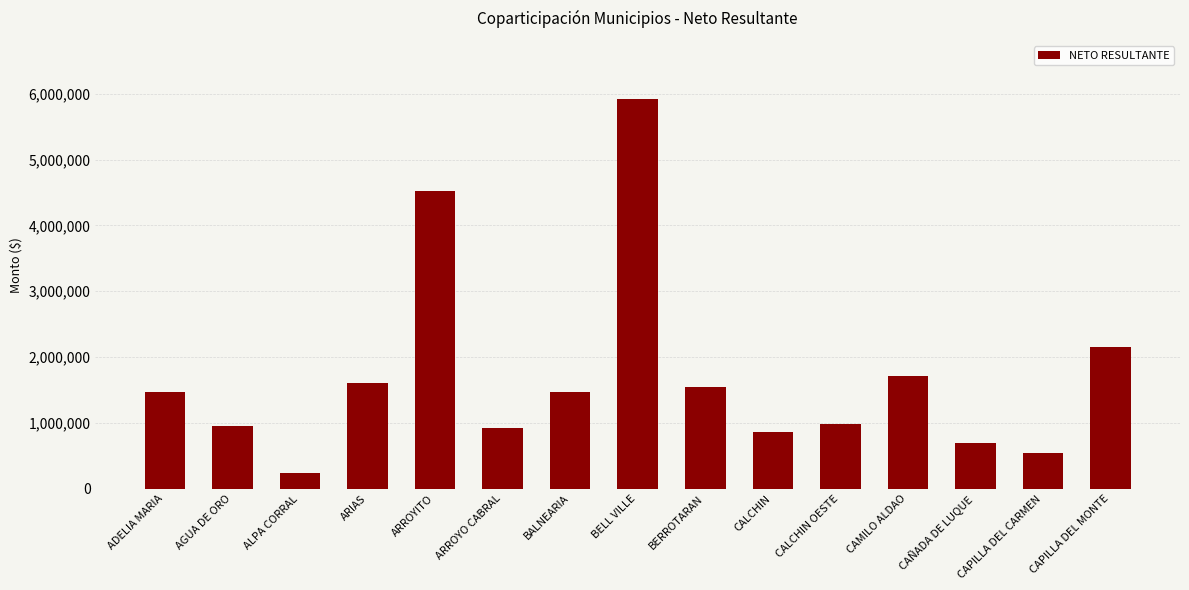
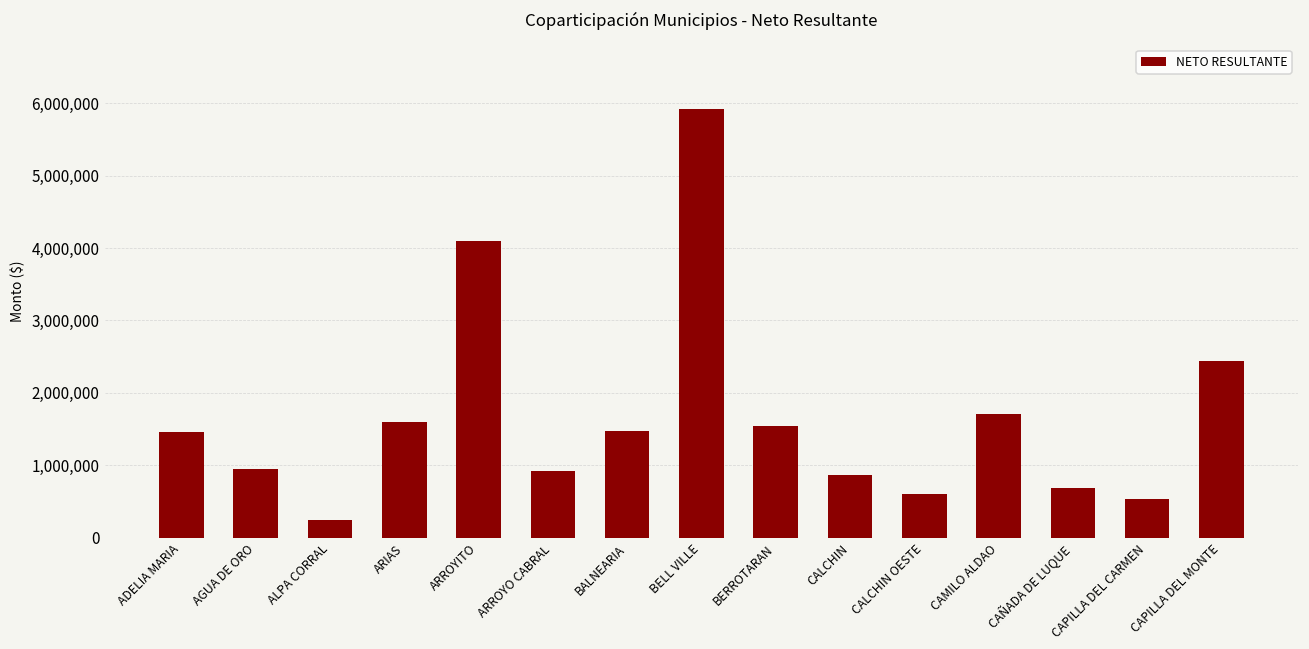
  {
    "ADELIA MARIA": "1,500,000",
    "AGUA DE ORO": "1,000,000",
    "ALPA CORRAL": "200,000",
    "ARIAS": "1,600,000",
-   "ARROYITO": "4,500,000",
+   "ARROYITO": "4,100,000",
    "ARROYO CABRAL": "900,000",
    "BALNEARIA": "1,500,000",
    "BELL VILLE": "5,900,000",
    "BERROTARAN": "1,500,000",
    "CALCHIN": "900,000",
-   "CALCHIN OESTE": "1,000,000",
+   "CALCHIN OESTE": "600,000",
    "CAMILO ALDAO": "1,700,000",
    "CAÑADA DE LUQUE": "700,000",
    "CAPILLA DEL CARMEN": "500,000",
-   "CAPILLA DEL MONTE": "2,200,000"
+   "CAPILLA DEL MONTE": "2,400,000"
  }
